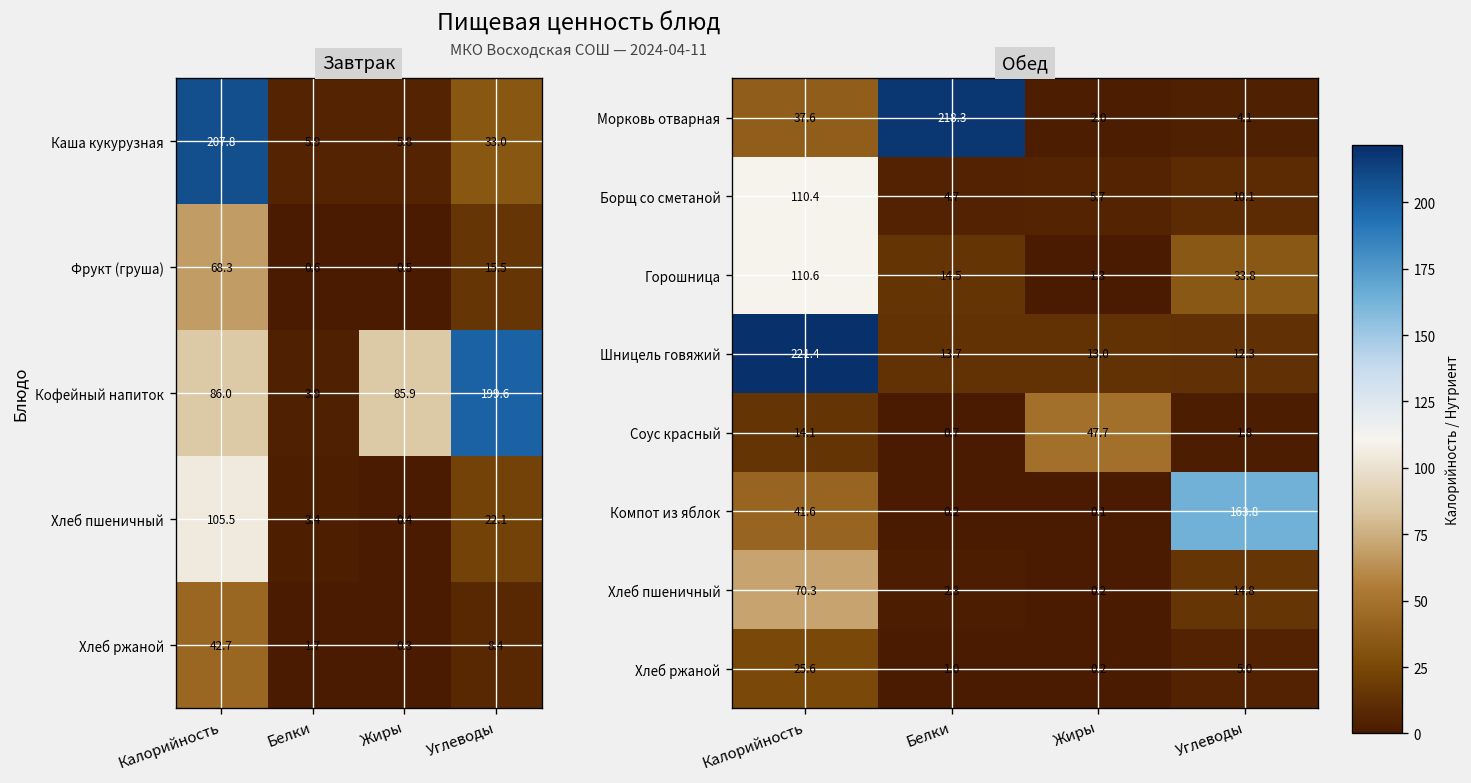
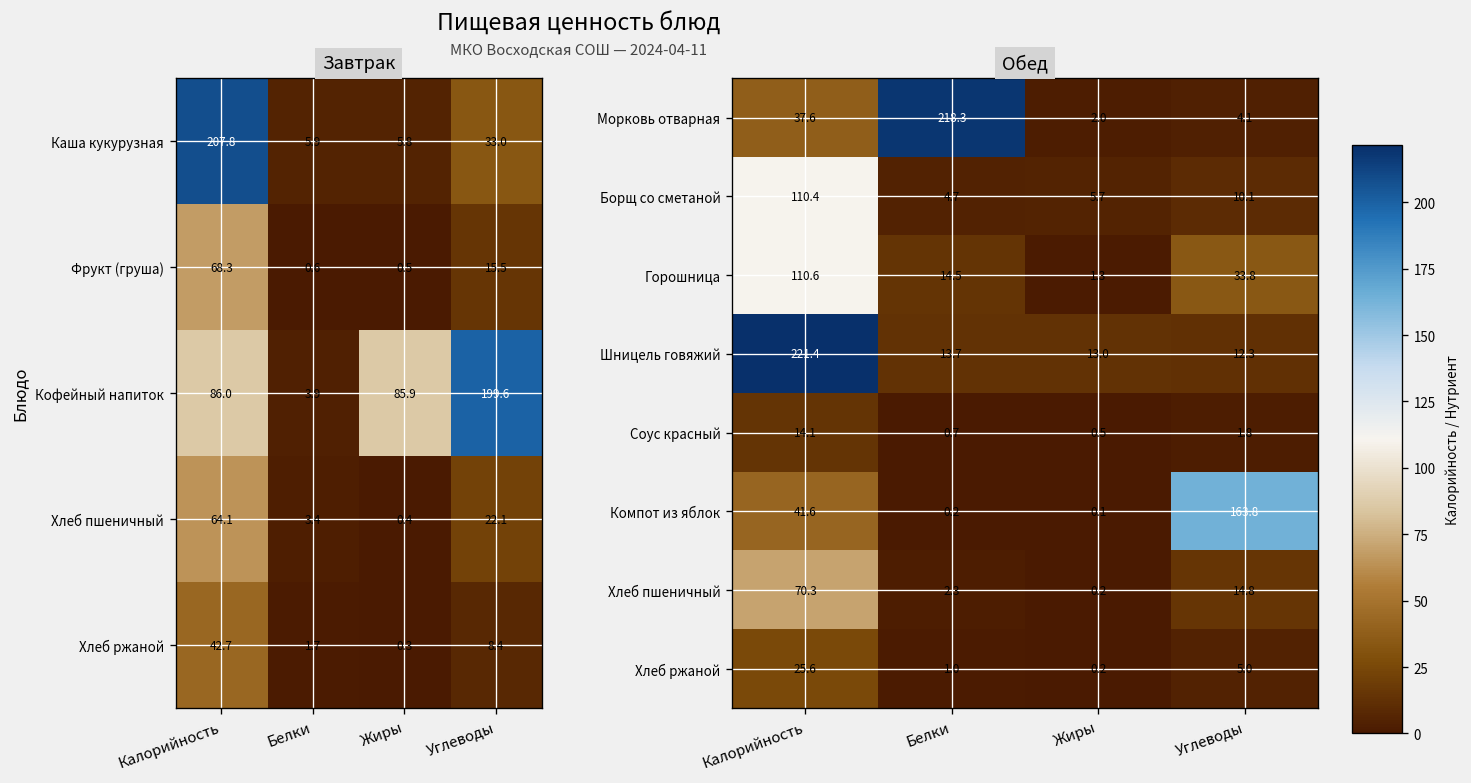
  {
    "Завтрак": {
      "Каша кукурузная": {
        "Калорийность": 207.8,
        "Белки": 5.9,
        "Жиры": 5.8,
        "Углеводы": 33.0
      },
      "Фрукт (груша)": {
        "Калорийность": 68.3,
        "Белки": 0.6,
        "Жиры": 0.5,
        "Углеводы": 15.5
      },
      "Кофейный напиток": {
        "Калорийность": 86.0,
        "Белки": 3.9,
        "Жиры": 85.9,
        "Углеводы": 199.6
      },
      "Хлеб пшеничный": {
-       "Калорийность": 105.5,
+       "Калорийность": 64.1,
        "Белки": 3.4,
        "Жиры": 0.4,
        "Углеводы": 22.1
      },
      "Хлеб ржаной": {
        "Калорийность": 42.7,
        "Белки": 1.7,
        "Жиры": 0.3,
        "Углеводы": 8.4
      }
    },
    "Обед": {
      "Морковь отварная": {
        "Калорийность": 37.6,
        "Белки": 218.3,
        "Жиры": 2.0,
        "Углеводы": 4.1
      },
      "Борщ со сметаной": {
        "Калорийность": 110.4,
        "Белки": 4.7,
        "Жиры": 5.7,
        "Углеводы": 10.1
      },
      "Горошница": {
        "Калорийность": 110.6,
        "Белки": 14.5,
        "Жиры": 1.3,
        "Углеводы": 33.8
      },
      "Шницель говяжий": {
        "Калорийность": 221.4,
        "Белки": 13.7,
        "Жиры": 13.0,
        "Углеводы": 12.3
      },
      "Соус красный": {
        "Калорийность": 14.1,
        "Белки": 0.7,
-       "Жиры": 47.7,
+       "Жиры": 0.5,
        "Углеводы": 1.8
      },
      "Компот из яблок": {
        "Калорийность": 41.6,
        "Белки": 0.2,
        "Жиры": 0.1,
        "Углеводы": 163.8
      },
      "Хлеб пшеничный": {
        "Калорийность": 70.3,
        "Белки": 2.3,
        "Жиры": 0.2,
        "Углеводы": 14.8
      },
      "Хлеб ржаной": {
        "Калорийность": 25.6,
        "Белки": 1.0,
        "Жиры": 0.2,
        "Углеводы": 5.0
      }
    }
  }
